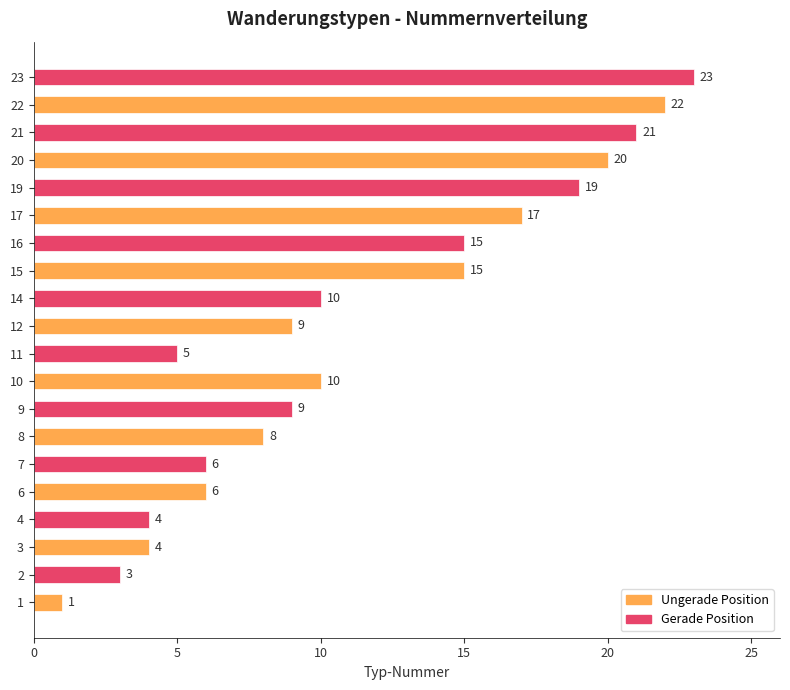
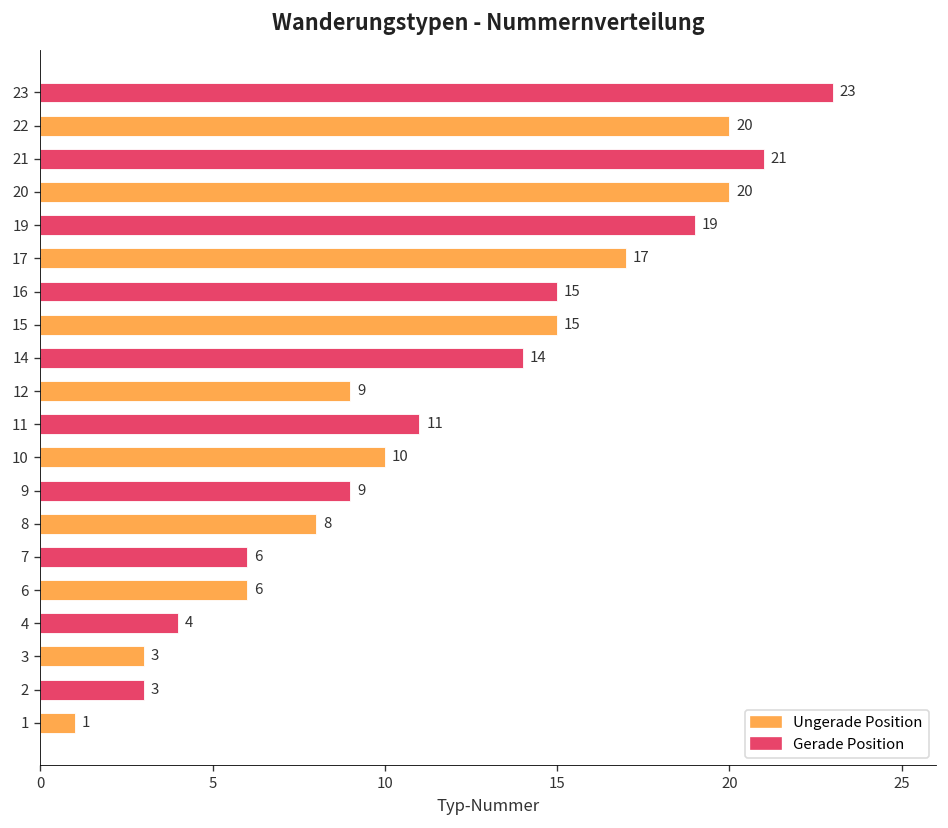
  {
    "23": 23,
-   "22": 22,
+   "22": 20,
    "21": 21,
    "20": 20,
    "19": 19,
    "17": 17,
    "16": 15,
    "15": 15,
-   "14": 10,
+   "14": 14,
    "12": 9,
-   "11": 5,
+   "11": 11,
    "10": 10,
    "9": 9,
    "8": 8,
    "7": 6,
    "6": 6,
    "4": 4,
-   "3": 4,
+   "3": 3,
    "2": 3,
    "1": 1
  }
